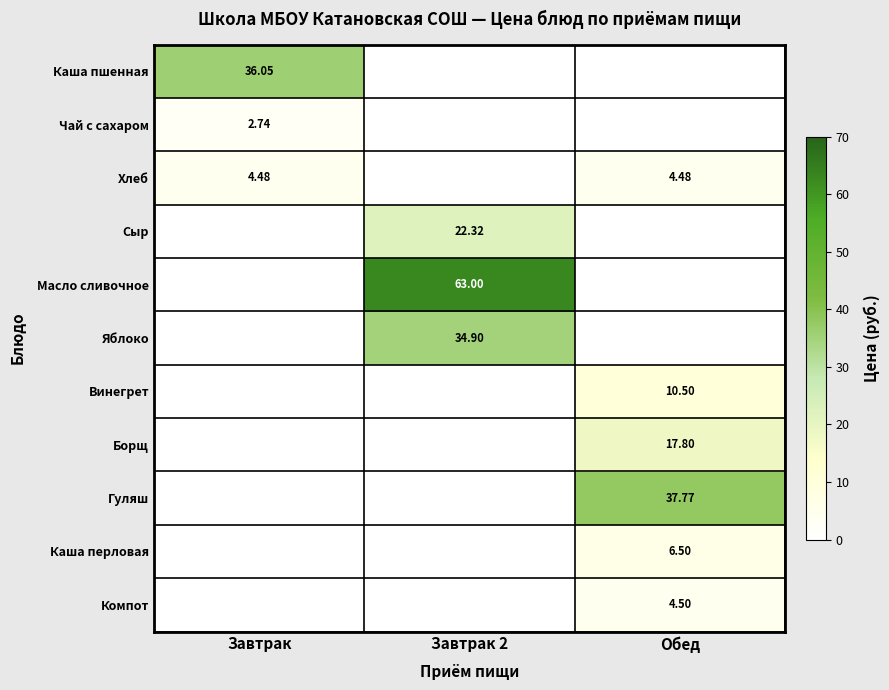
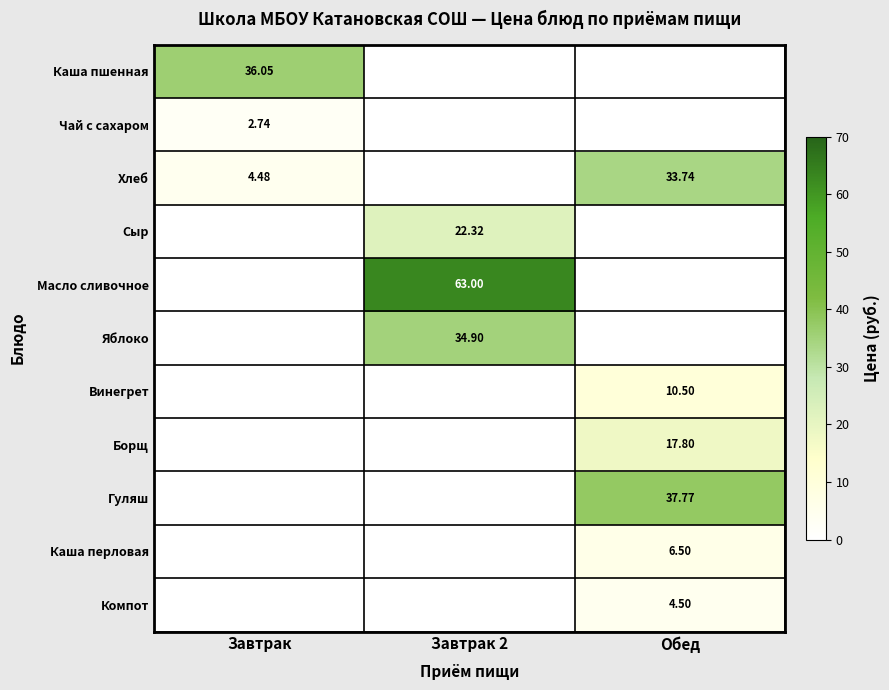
  {
    "Каша пшенная": {
      "Завтрак": 36.05
    },
    "Чай с сахаром": {
      "Завтрак": 2.74
    },
    "Хлеб": {
      "Завтрак": 4.48,
-     "Обед": 4.48
+     "Обед": 33.74
    },
    "Сыр": {
      "Завтрак 2": 22.32
    },
    "Масло сливочное": {
      "Завтрак 2": 63.00
    },
    "Яблоко": {
      "Завтрак 2": 34.90
    },
    "Винегрет": {
      "Обед": 10.50
    },
    "Борщ": {
      "Обед": 17.80
    },
    "Гуляш": {
      "Обед": 37.77
    },
    "Каша перловая": {
      "Обед": 6.50
    },
    "Компот": {
      "Обед": 4.50
    }
  }
